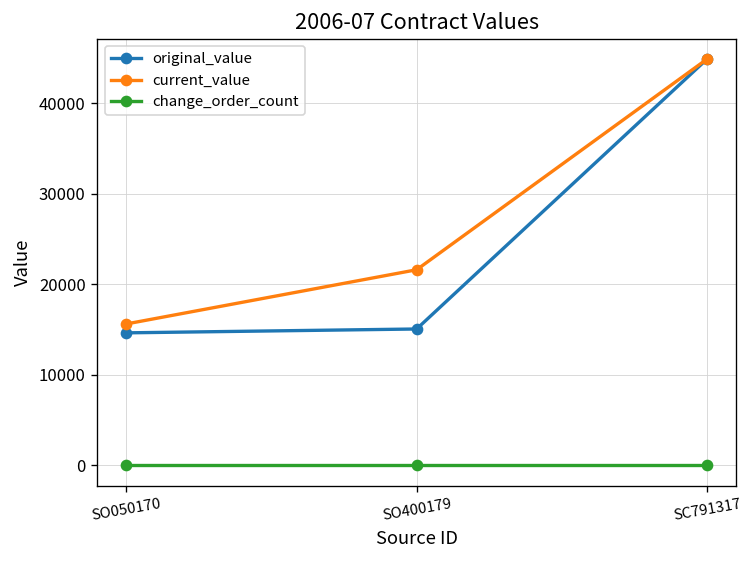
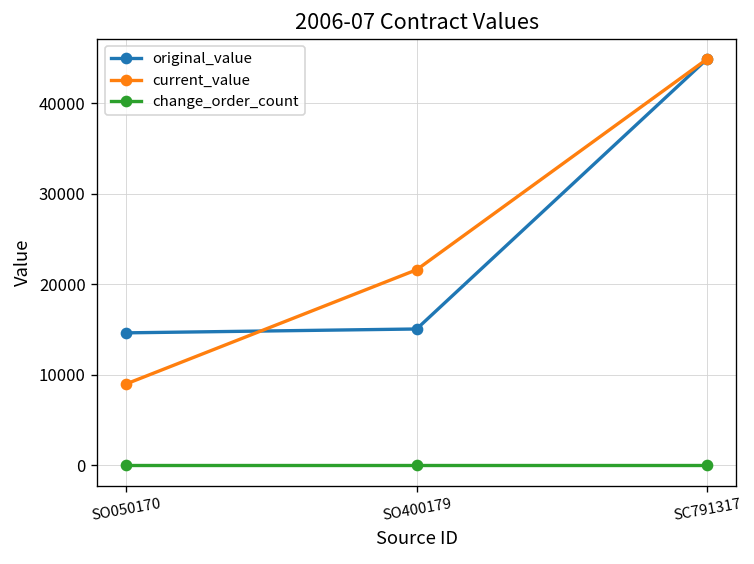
  {
    "original_value": {
      "SO050170": 15000,
      "SO400179": 15000
    },
    "current_value": {
-     "SO050170": 16000,
+     "SO050170": 9000,
      "SO400179": 22000
    },
    "change_order_count": {
      "SO050170": 0,
      "SO400179": 0,
      "SC791317": 0
    }
  }
